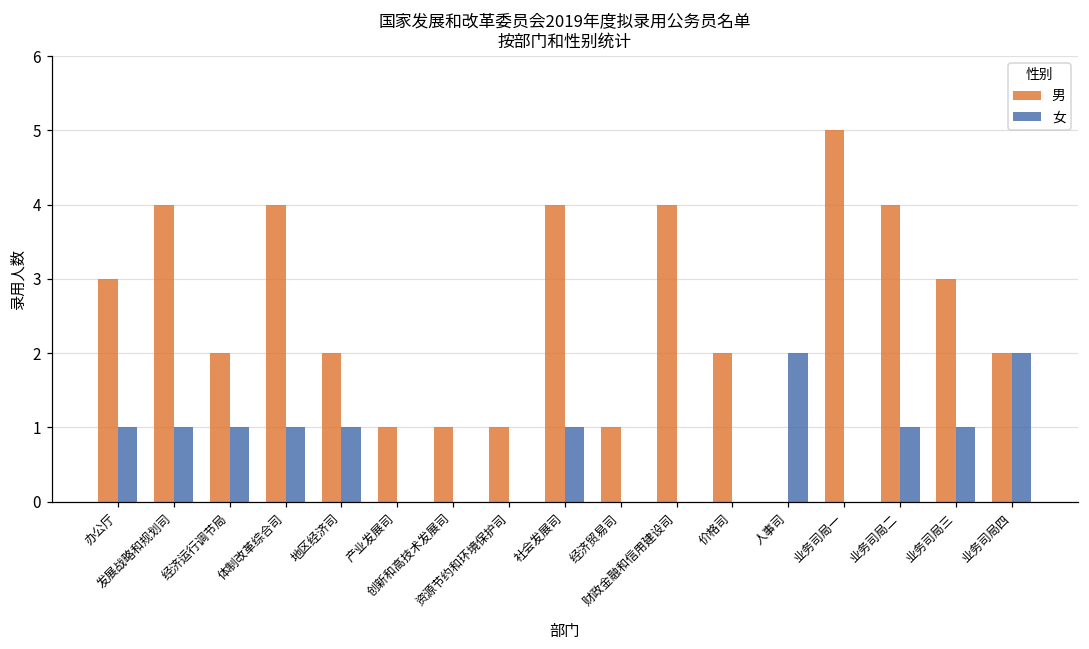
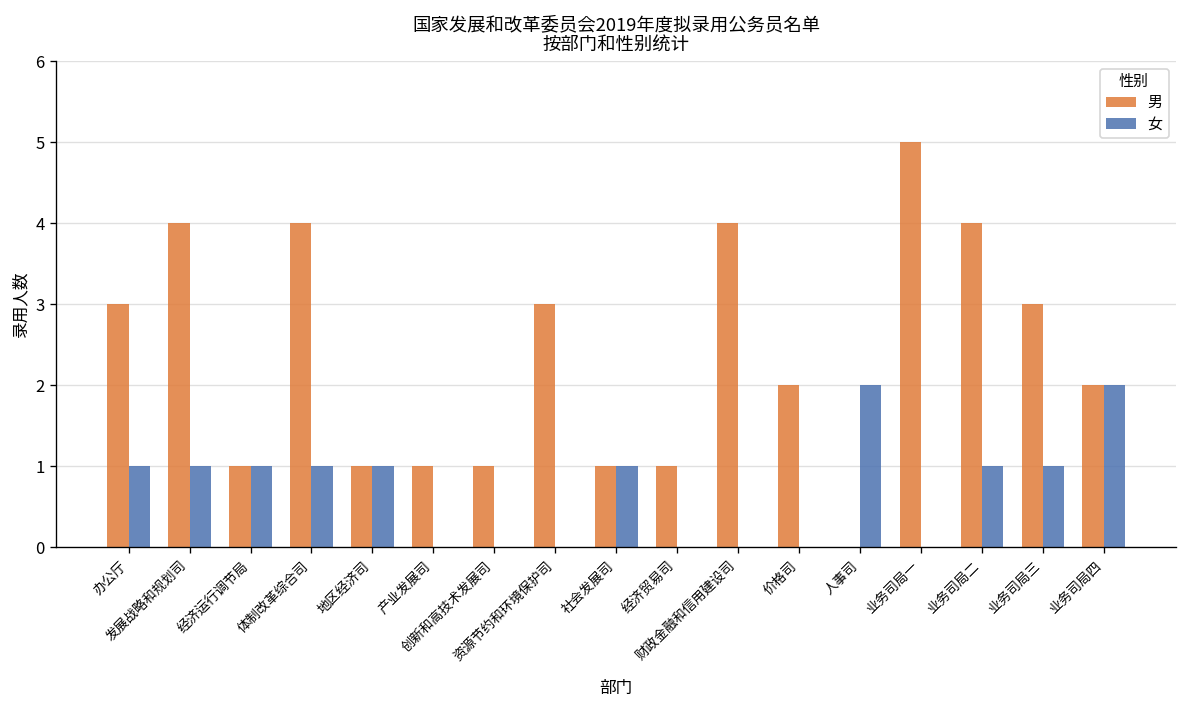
  {
    "男": {
      "办公厅": 3,
      "发展战略和规划司": 4,
-     "经济运行调节局": 2,
+     "经济运行调节局": 1,
      "体制改革综合司": 4,
-     "地区经济司": 2,
+     "地区经济司": 1,
      "产业发展司": 1,
      "创新和高技术发展司": 1,
-     "资源节约和环境保护司": 1,
-     "社会发展司": 4,
+     "资源节约和环境保护司": 3,
+     "社会发展司": 1,
      "经济贸易司": 1,
      "财政金融和信用建设司": 4,
      "价格司": 2,
      "人事司": 0,
      "业务司局一": 5,
      "业务司局二": 4,
      "业务司局三": 3,
      "业务司局四": 2
    },
    "女": {
      "办公厅": 1,
      "发展战略和规划司": 1,
      "经济运行调节局": 1,
      "体制改革综合司": 1,
      "地区经济司": 1,
      "产业发展司": 0,
      "创新和高技术发展司": 0,
      "资源节约和环境保护司": 0,
      "社会发展司": 1,
      "经济贸易司": 0,
      "财政金融和信用建设司": 0,
      "价格司": 0,
      "人事司": 2,
      "业务司局一": 0,
      "业务司局二": 1,
      "业务司局三": 1,
      "业务司局四": 2
    }
  }
